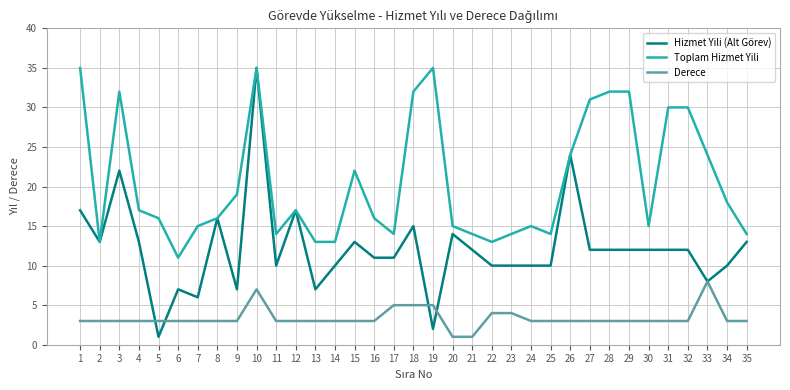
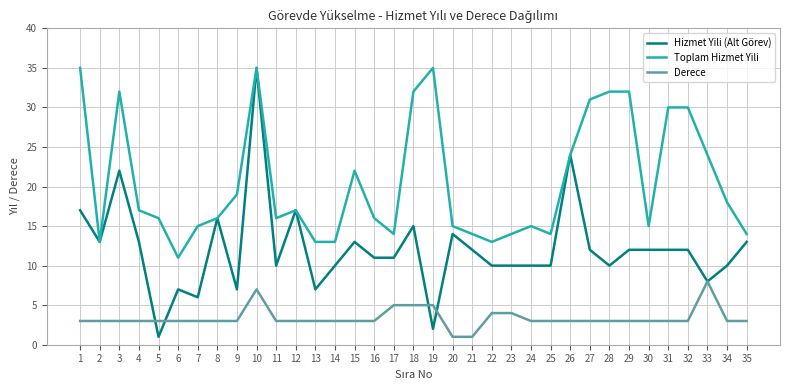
  {
    "Hizmet Yili (Alt Görev)": {
      "1": 17,
      "3": 22,
      "4": 13,
      "5": 1,
      "6": 7,
      "7": 6,
      "9": 7,
      "11": 10,
      "13": 7,
      "14": 10,
      "15": 13,
      "16": 11,
      "17": 11,
      "18": 15,
      "19": 2,
      "20": 14,
      "21": 12,
      "22": 10,
      "23": 10,
      "24": 10,
      "25": 10,
      "27": 12,
-     "28": 12,
+     "28": 10,
      "29": 12,
      "30": 12,
      "31": 12,
      "32": 12,
      "34": 10,
      "35": 13
    },
    "Toplam Hizmet Yili": {
      "1": 35,
      "3": 32,
      "4": 17,
      "5": 16,
      "6": 11,
      "7": 15,
      "9": 19,
-     "11": 14,
+     "11": 16,
      "13": 13,
      "14": 13,
      "15": 22,
      "16": 16,
      "17": 14,
      "18": 32,
      "19": 35,
      "20": 15,
      "21": 14,
      "22": 13,
      "23": 14,
      "24": 15,
      "25": 14,
      "27": 31,
      "28": 32,
      "29": 32,
      "30": 15,
      "31": 30,
      "32": 30,
      "33": 24,
      "34": 18,
      "35": 14
    },
    "Derece": {
      "1": 3,
      "2": 3,
      "3": 3,
      "4": 3,
      "5": 3,
      "6": 3,
      "7": 3,
      "8": 3,
      "9": 3,
      "10": 7,
      "11": 3,
      "12": 3,
      "13": 3,
      "14": 3,
      "15": 3,
      "16": 3,
      "17": 5,
      "18": 5,
      "19": 5,
      "20": 1,
      "21": 1,
      "22": 4,
      "23": 4,
      "24": 3,
      "25": 3,
      "26": 3,
      "27": 3,
      "28": 3,
      "29": 3,
      "30": 3,
      "31": 3,
      "32": 3,
      "34": 3,
      "35": 3
    }
  }
